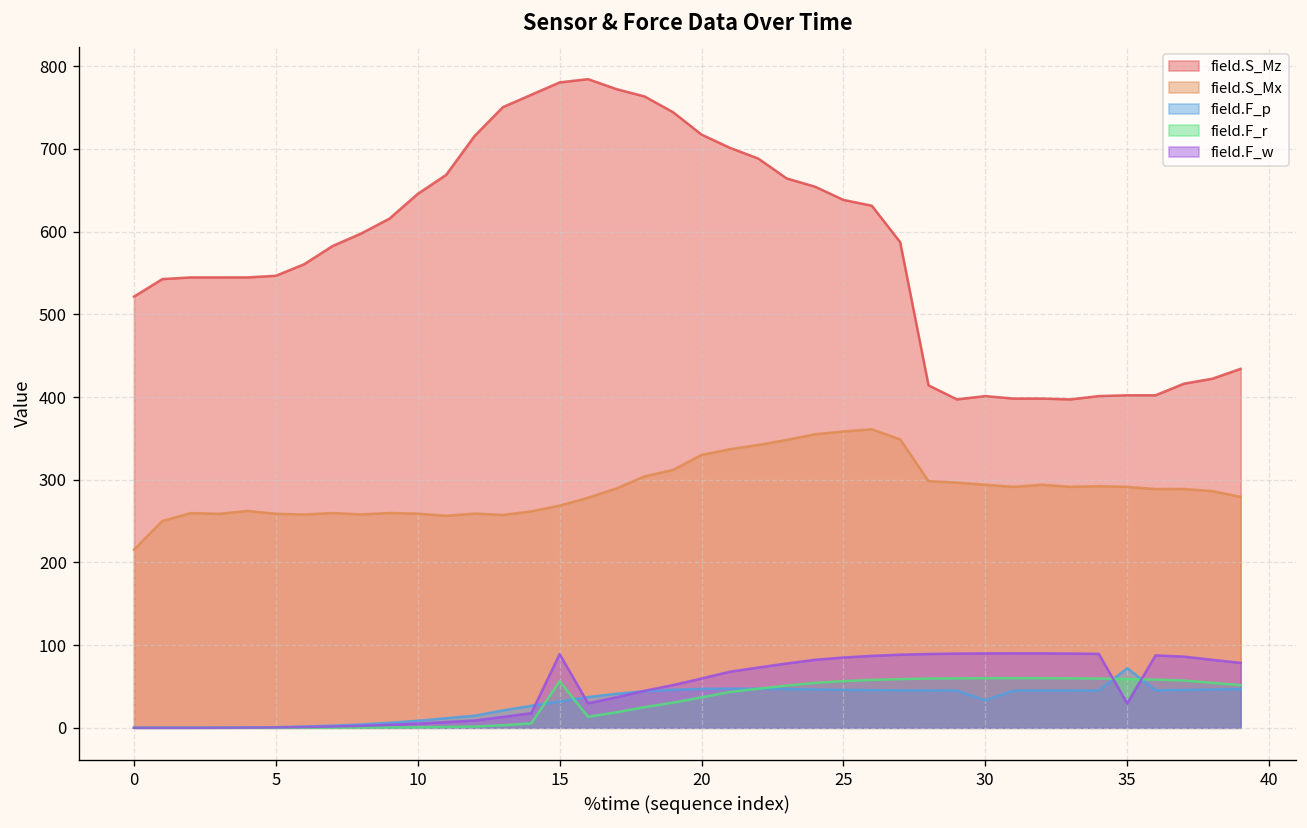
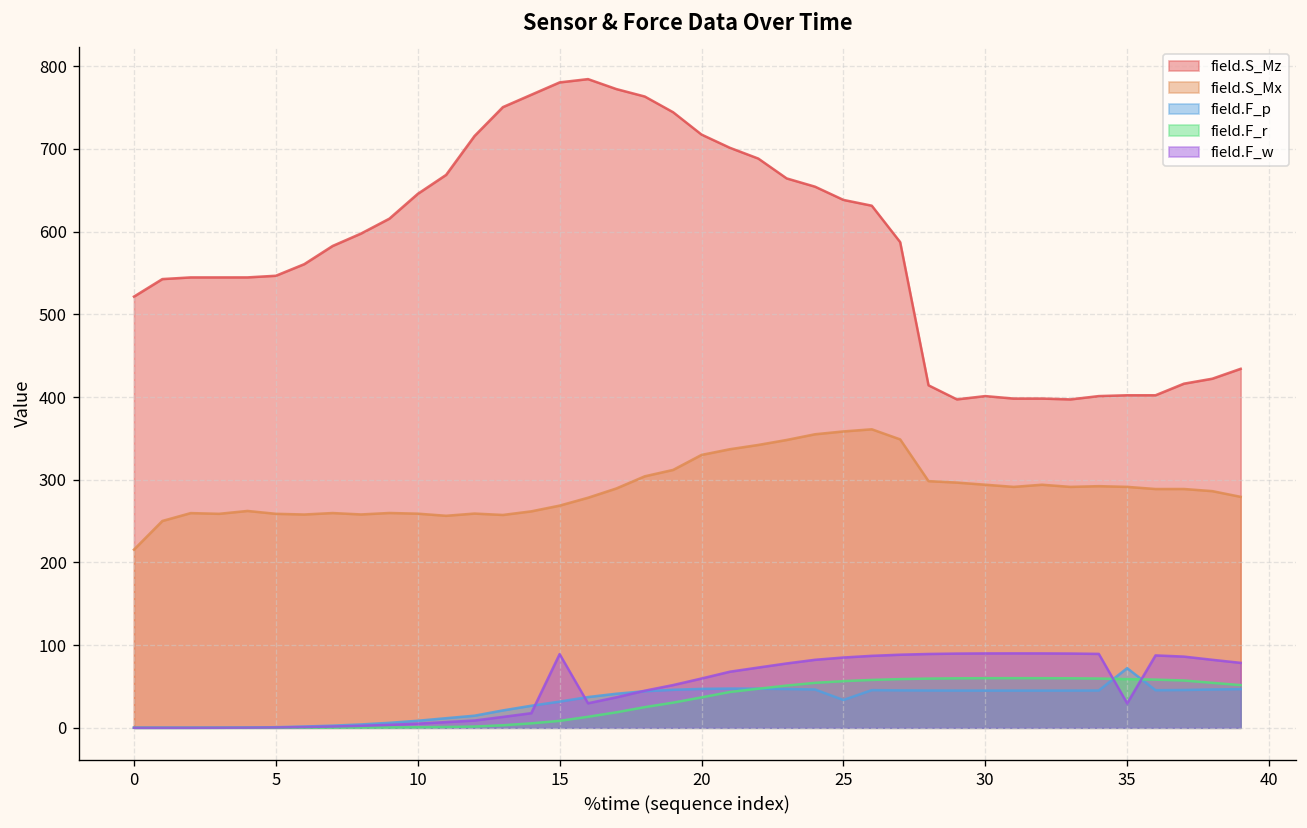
  {
    "field.F_p": {
      "15": 30,
      "20": 50,
-     "25": 50,
-     "30": 30,
+     "25": 30,
+     "30": 50,
      "35": 70
    },
    "field.F_r": {
      "10": 0,
-     "15": 60,
+     "15": 10,
      "20": 40,
      "25": 60,
      "30": 60,
      "35": 60
    },
    "field.F_w": {
      "15": 90,
      "20": 60,
      "25": 80,
      "30": 90,
      "35": 30
    }
  }
